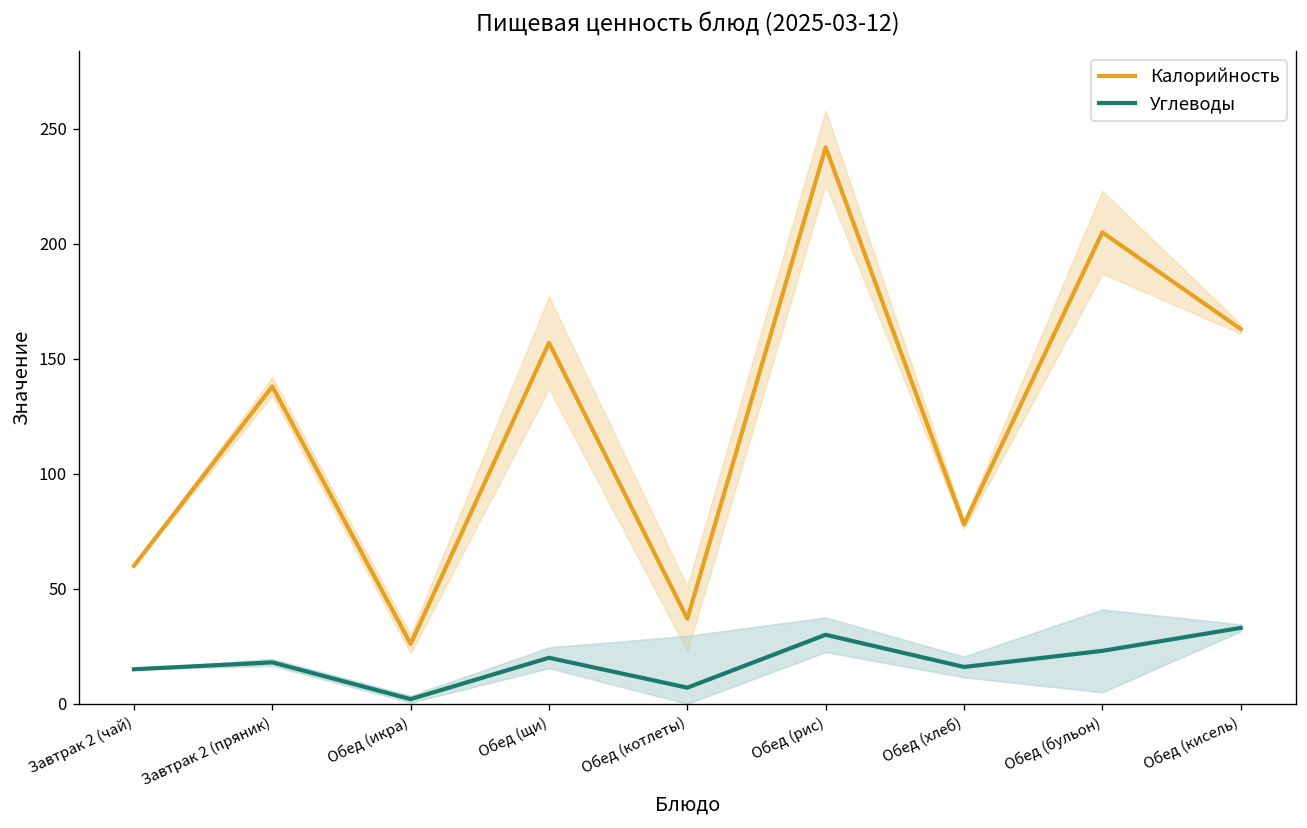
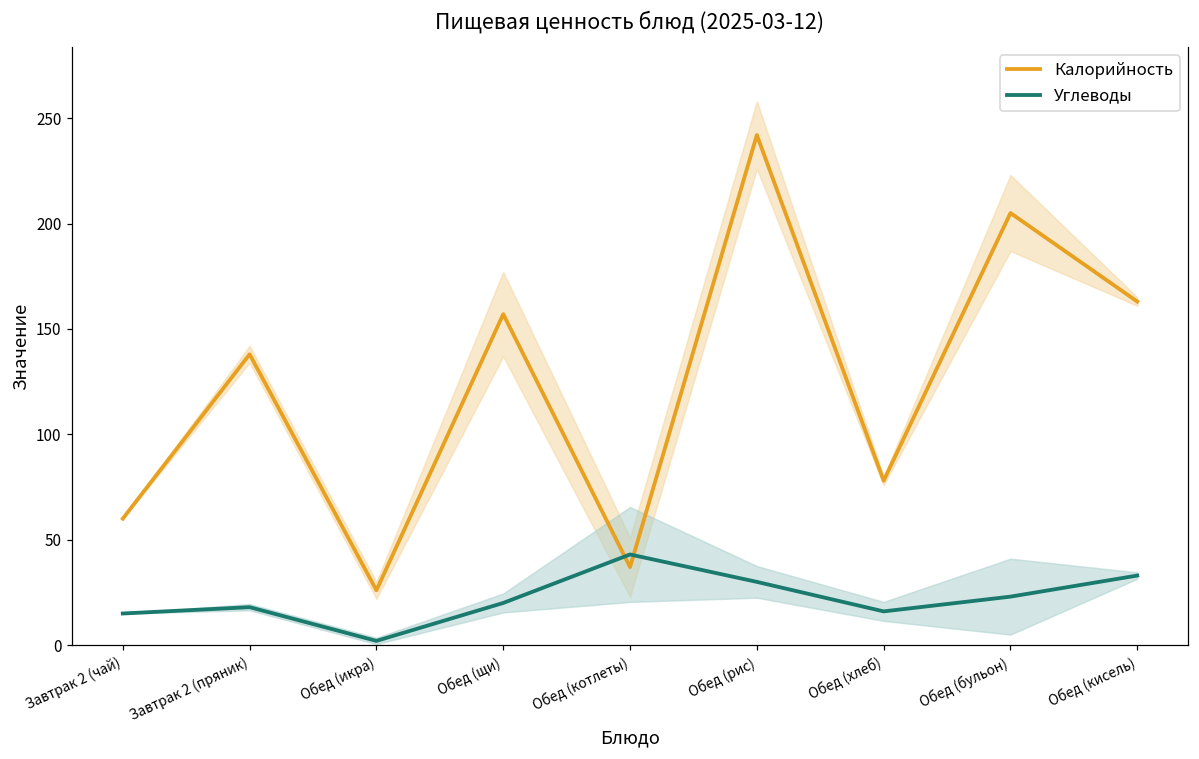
  {
    "Калорийность": {
      "Завтрак 2 (пряник)": 138,
      "Обед (икра)": 26,
      "Обед (щи)": 157,
      "Обед (котлеты)": 37,
      "Обед (рис)": 242,
      "Обед (хлеб)": 78,
      "Обед (бульон)": 205,
      "Обед (кисель)": 163
    },
    "Углеводы": {
      "Завтрак 2 (пряник)": 18,
      "Обед (икра)": 2,
      "Обед (щи)": 20,
-     "Обед (котлеты)": 7,
+     "Обед (котлеты)": 43,
      "Обед (рис)": 30,
      "Обед (хлеб)": 16,
      "Обед (бульон)": 23,
      "Обед (кисель)": 33
    }
  }
